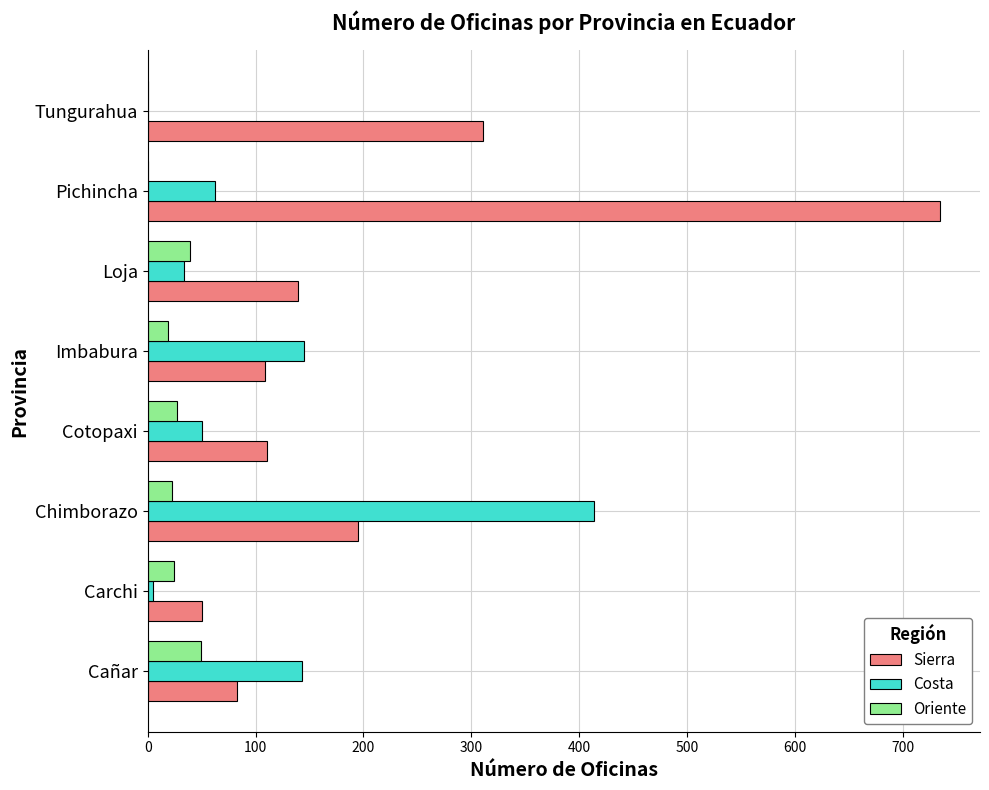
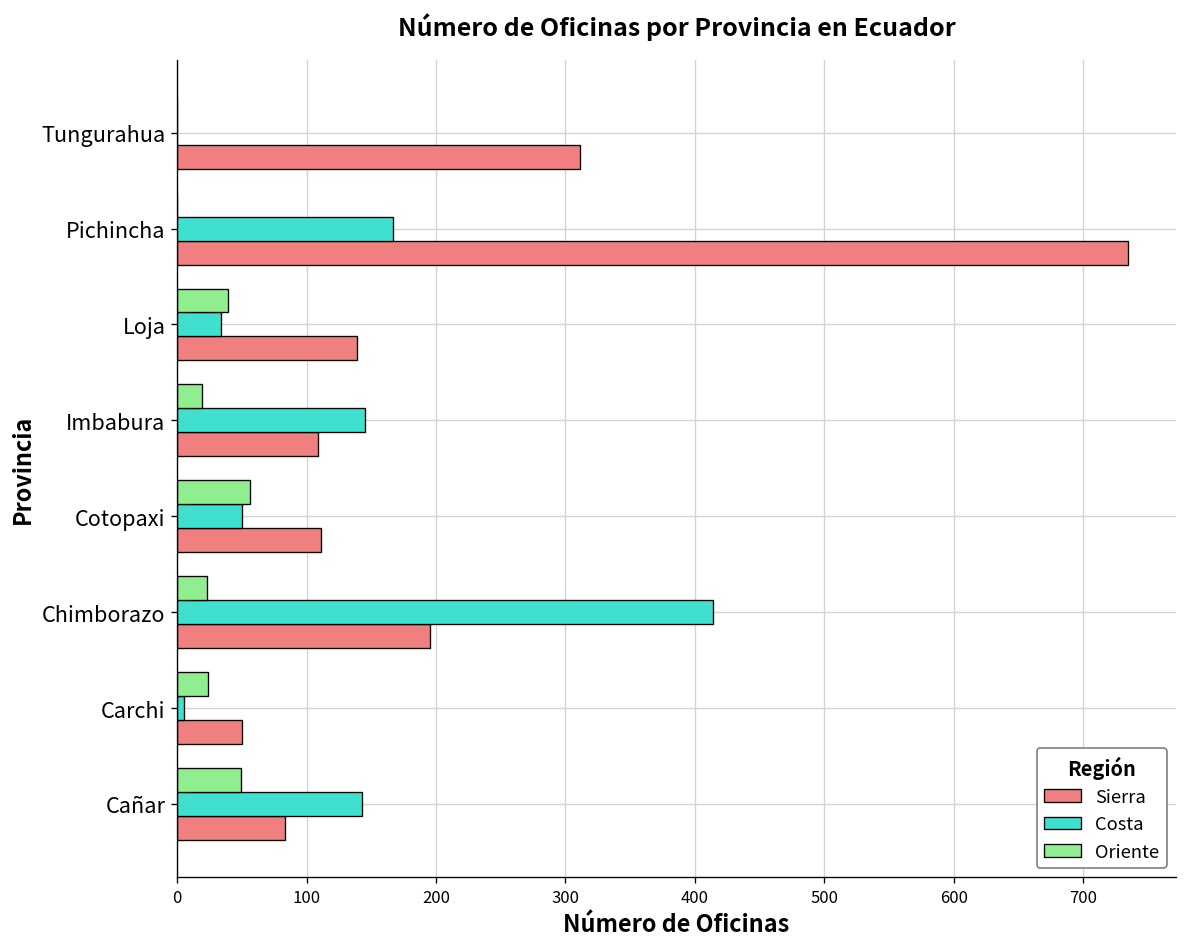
  {
    "Sierra": {
      "Tungurahua": 311,
      "Pichincha": 735,
      "Loja": 139,
      "Imbabura": 109,
      "Cotopaxi": 111,
      "Chimborazo": 195,
      "Carchi": 50,
      "Cañar": 83
    },
    "Costa": {
      "Tungurahua": 0,
-     "Pichincha": 62,
+     "Pichincha": 167,
      "Loja": 34,
      "Imbabura": 145,
      "Cotopaxi": 50,
      "Chimborazo": 414,
      "Carchi": 5,
      "Cañar": 143
    },
    "Oriente": {
      "Tungurahua": 0,
      "Pichincha": 0,
      "Loja": 39,
      "Imbabura": 19,
-     "Cotopaxi": 27,
+     "Cotopaxi": 56,
      "Chimborazo": 23,
      "Carchi": 24,
      "Cañar": 49
    }
  }
